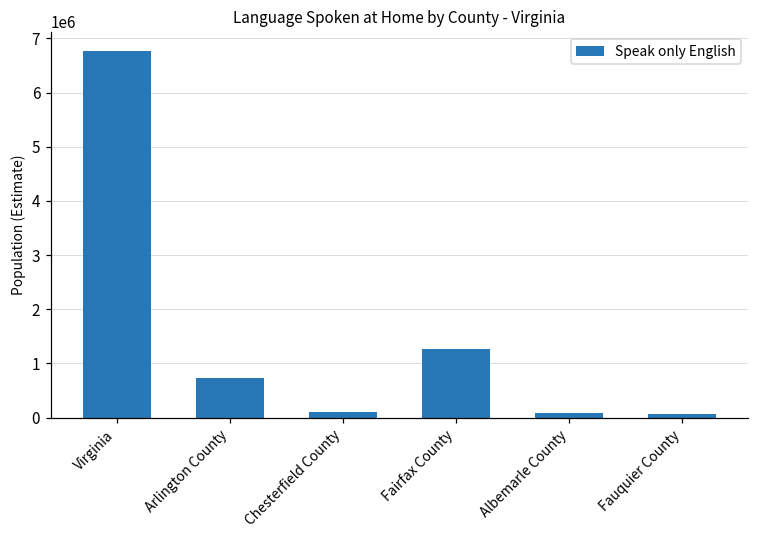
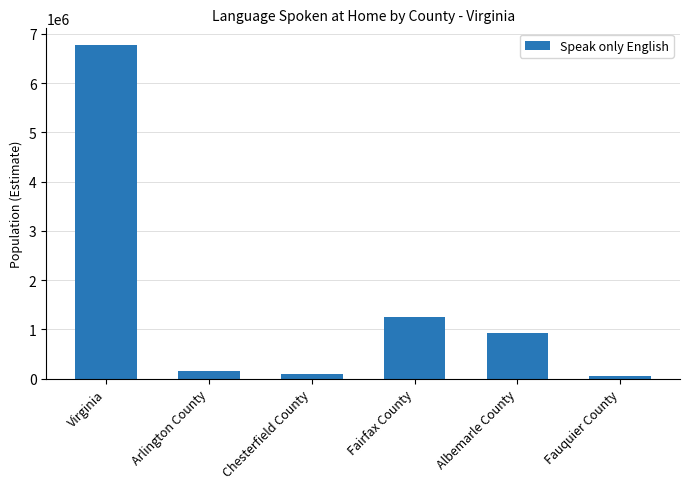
  {
    "Virginia": 6800000,
-   "Arlington County": 700000,
+   "Arlington County": 200000,
    "Chesterfield County": 100000,
    "Fairfax County": 1300000,
-   "Albemarle County": 100000,
+   "Albemarle County": 900000,
    "Fauquier County": 100000
  }
